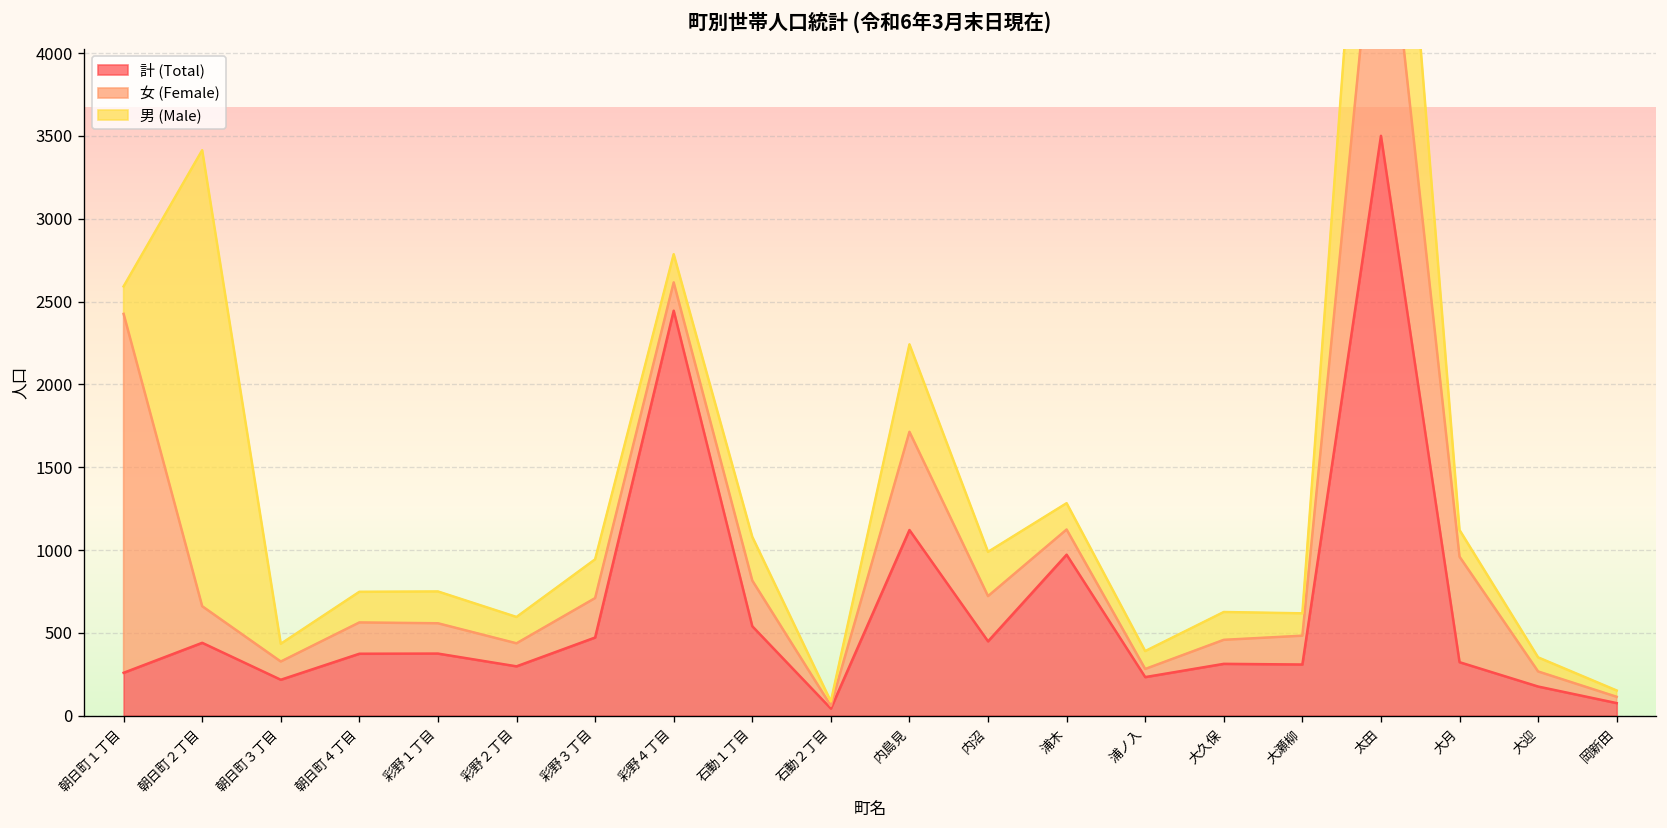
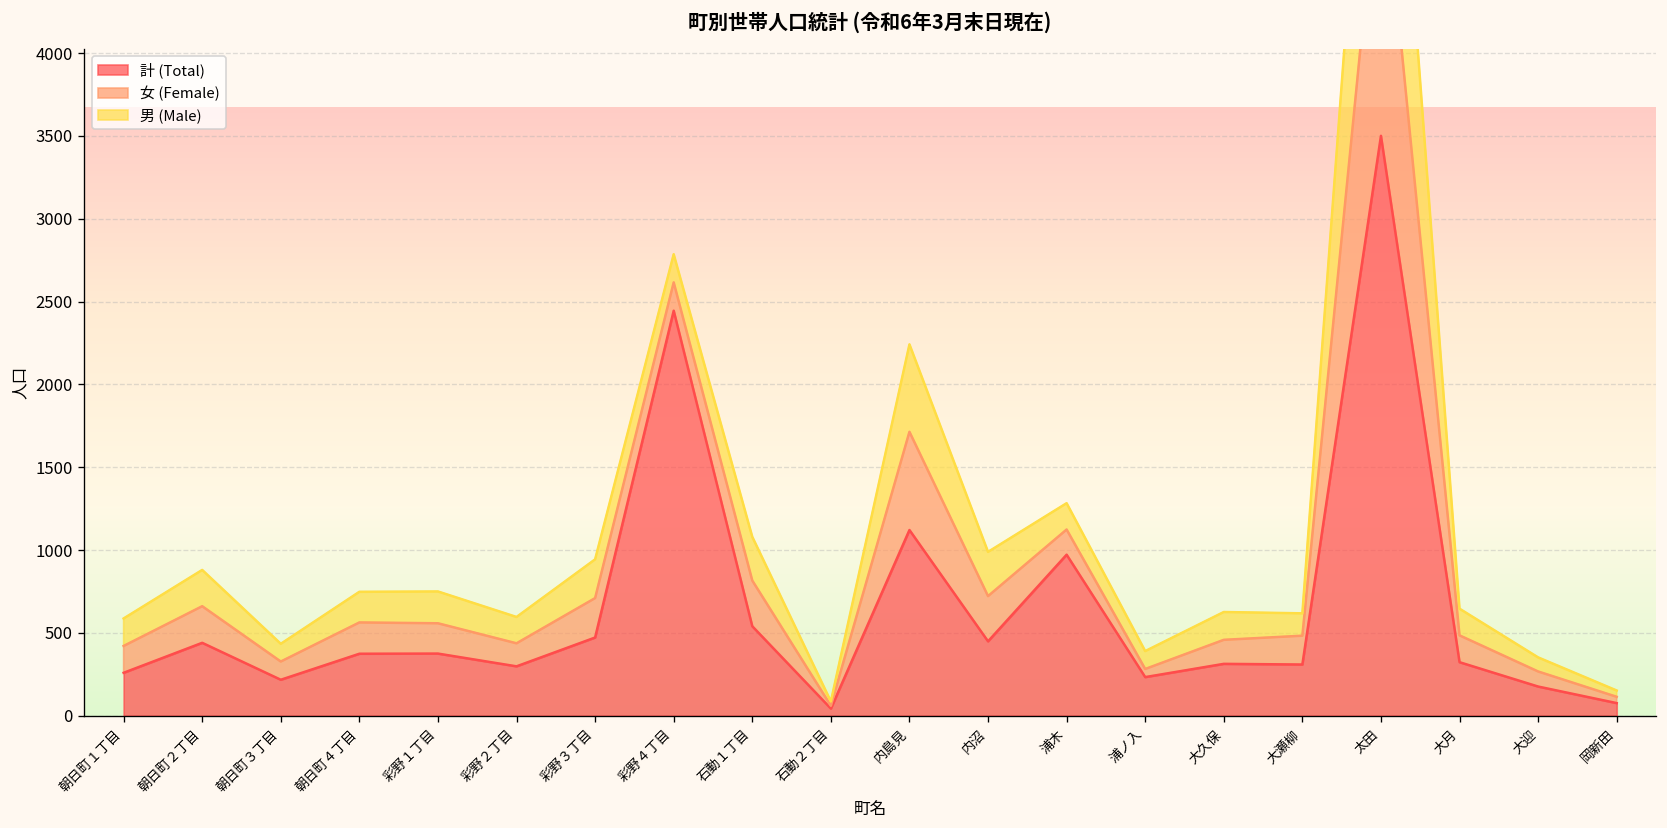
  {
    "計 (Total)": {
      "朝日町１丁目": 260,
      "朝日町２丁目": 440,
      "朝日町３丁目": 220,
      "朝日町４丁目": 370,
      "彩野１丁目": 380,
      "彩野２丁目": 300,
      "彩野３丁目": 470,
      "彩野４丁目": 2450,
      "石動１丁目": 540,
      "内島見": 1120,
      "内沼": 450,
      "浦木": 970,
      "浦ノ入": 230,
      "大久保": 310,
      "大瀬柳": 310,
      "太田": 3500,
      "大月": 320,
      "大迎": 180,
      "岡新田": 80
    },
    "女 (Female)": {
-     "朝日町１丁目": 2170,
+     "朝日町１丁目": 160,
      "朝日町２丁目": 220,
      "朝日町３丁目": 110,
      "朝日町４丁目": 190,
      "彩野１丁目": 180,
      "彩野２丁目": 140,
      "彩野３丁目": 240,
      "彩野４丁目": 170,
      "石動１丁目": 280,
      "内島見": 590,
      "内沼": 270,
      "浦木": 150,
      "浦ノ入": 50,
      "大久保": 150,
      "大瀬柳": 170,
-     "大月": 640,
+     "大月": 160,
      "大迎": 90,
      "岡新田": 40
    },
    "男 (Male)": {
      "朝日町１丁目": 170,
-     "朝日町２丁目": 2750,
+     "朝日町２丁目": 220,
      "朝日町３丁目": 110,
      "朝日町４丁目": 190,
      "彩野１丁目": 190,
      "彩野２丁目": 160,
      "彩野３丁目": 230,
      "彩野４丁目": 170,
      "石動１丁目": 260,
      "石動２丁目": 30,
      "内島見": 530,
      "内沼": 270,
      "浦木": 160,
      "浦ノ入": 110,
      "大久保": 170,
      "大瀬柳": 140,
      "大月": 160,
      "大迎": 90,
      "岡新田": 40
    }
  }
